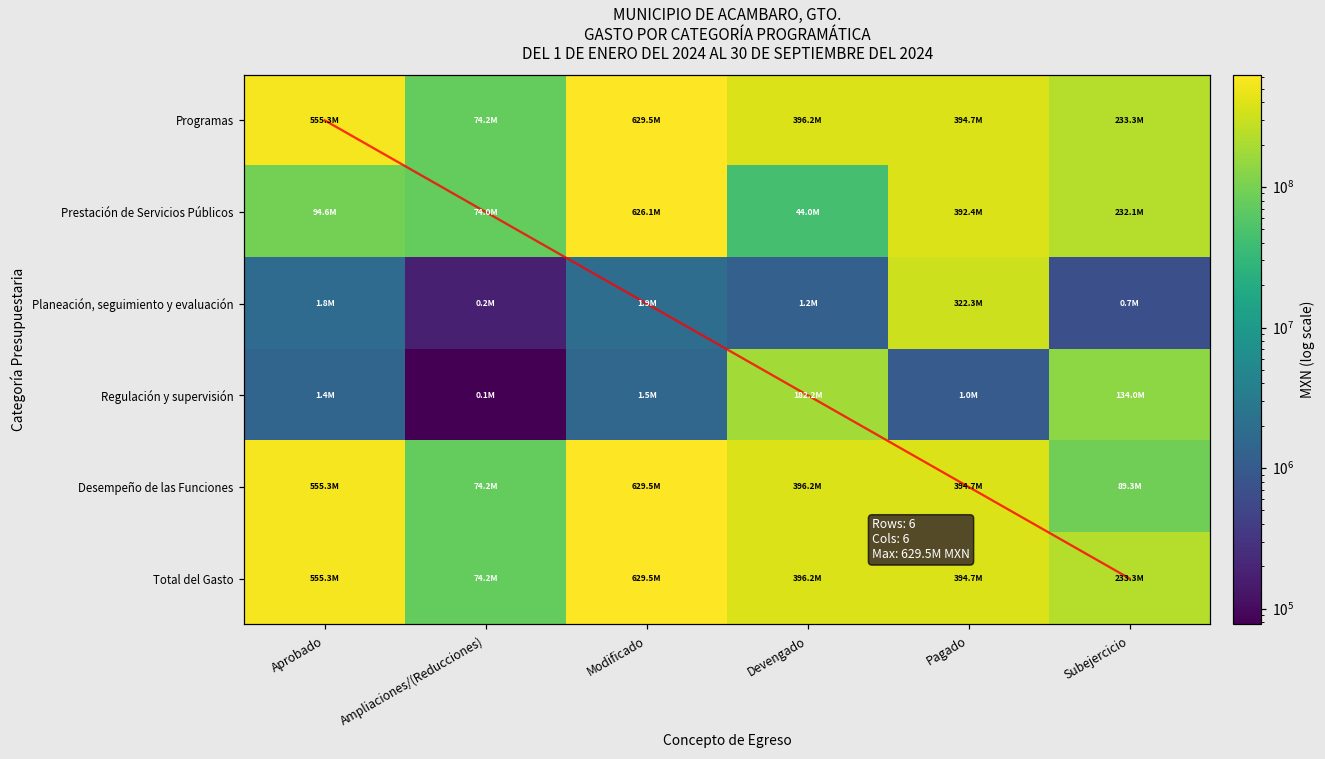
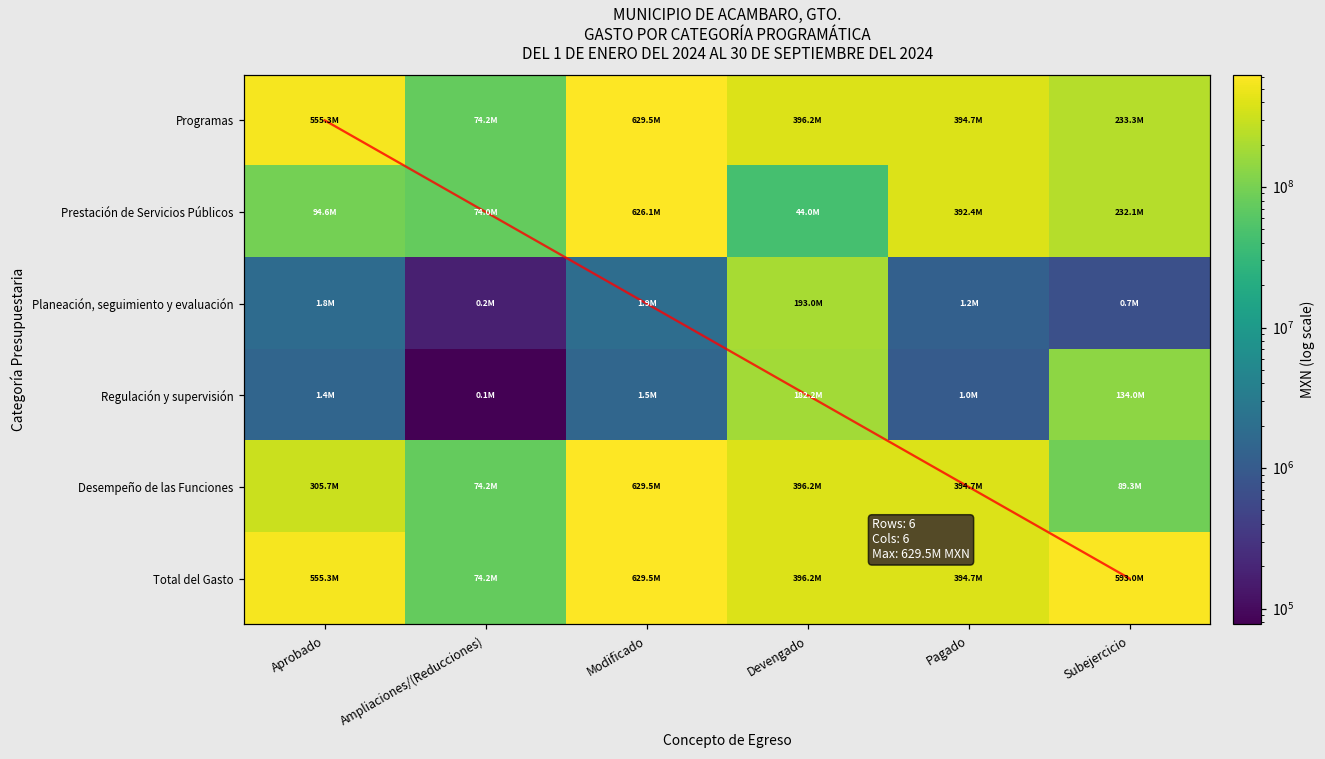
  {
    "Programas": {
      "Ampliaciones/(Reducciones)": "74.2M",
      "Modificado": "629.5M",
      "Devengado": "396.2M",
      "Pagado": "394.7M",
      "Subejercicio": "233.3M"
    },
    "Prestación de Servicios Públicos": {
      "Aprobado": "94.6M",
      "Ampliaciones/(Reducciones)": "74.0M",
      "Modificado": "626.1M",
      "Devengado": "44.0M",
      "Pagado": "392.4M",
      "Subejercicio": "232.1M"
    },
    "Planeación, seguimiento y evaluación": {
      "Aprobado": "1.8M",
      "Ampliaciones/(Reducciones)": "0.2M",
      "Modificado": "1.9M",
-     "Devengado": "1.2M",
-     "Pagado": "322.3M",
+     "Devengado": "193.0M",
+     "Pagado": "1.2M",
      "Subejercicio": "0.7M"
    },
    "Regulación y supervisión": {
      "Aprobado": "1.4M",
      "Ampliaciones/(Reducciones)": "0.1M",
      "Modificado": "1.5M",
      "Devengado": "182.2M",
      "Pagado": "1.0M",
      "Subejercicio": "134.0M"
    },
    "Desempeño de las Funciones": {
-     "Aprobado": "555.3M",
+     "Aprobado": "305.7M",
      "Ampliaciones/(Reducciones)": "74.2M",
      "Modificado": "629.5M",
      "Devengado": "396.2M",
      "Pagado": "394.7M",
      "Subejercicio": "89.3M"
    },
    "Total del Gasto": {
      "Aprobado": "555.3M",
      "Ampliaciones/(Reducciones)": "74.2M",
      "Modificado": "629.5M",
      "Devengado": "396.2M",
      "Pagado": "394.7M",
-     "Subejercicio": "233.3M"
+     "Subejercicio": "593.0M"
    }
  }
